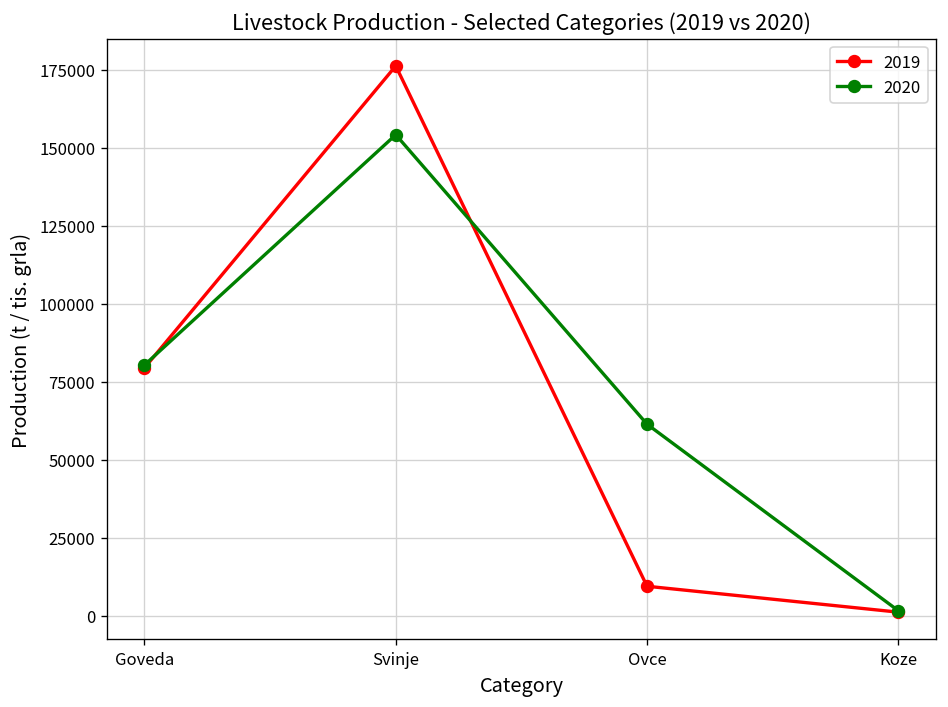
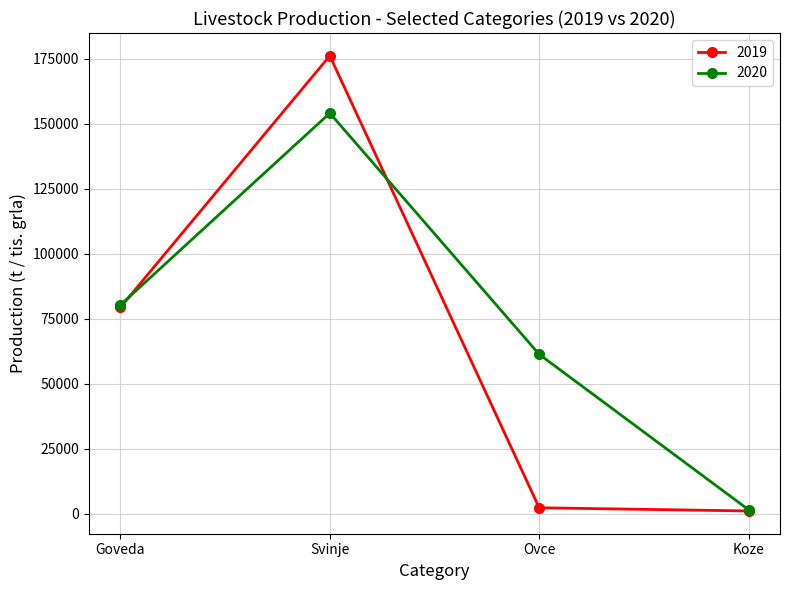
  {
    "2019": {
      "Svinje": 176000,
-     "Ovce": 9000
+     "Ovce": 2000
    },
    "2020": {
      "Svinje": 154000,
      "Ovce": 61000
    }
  }
